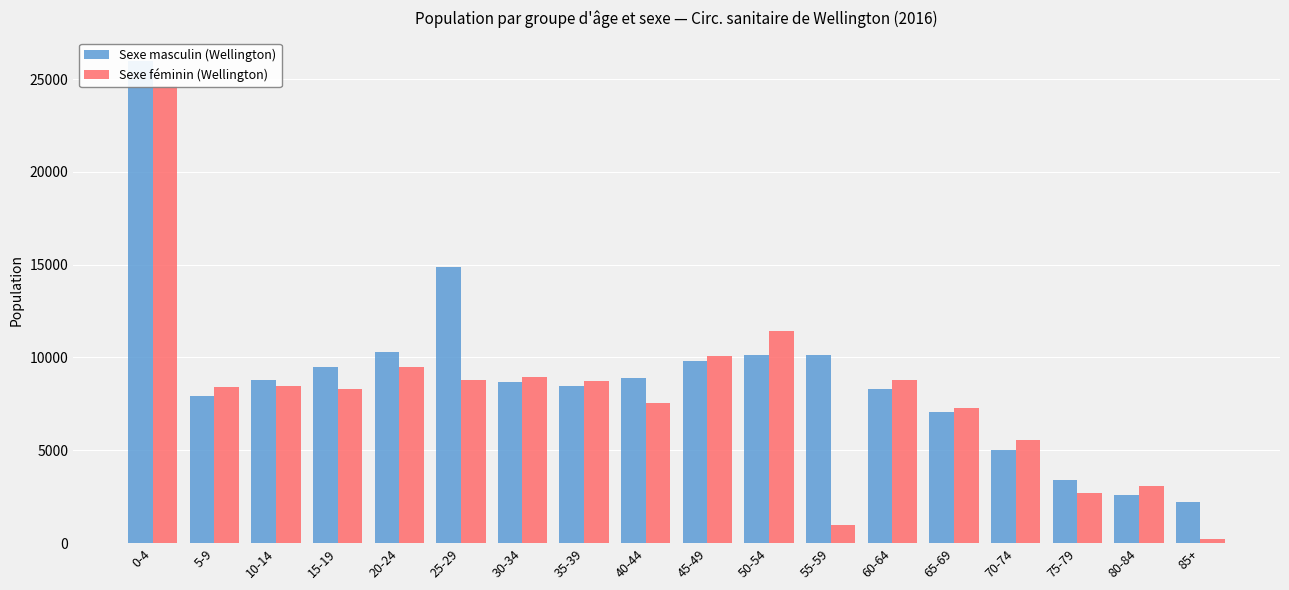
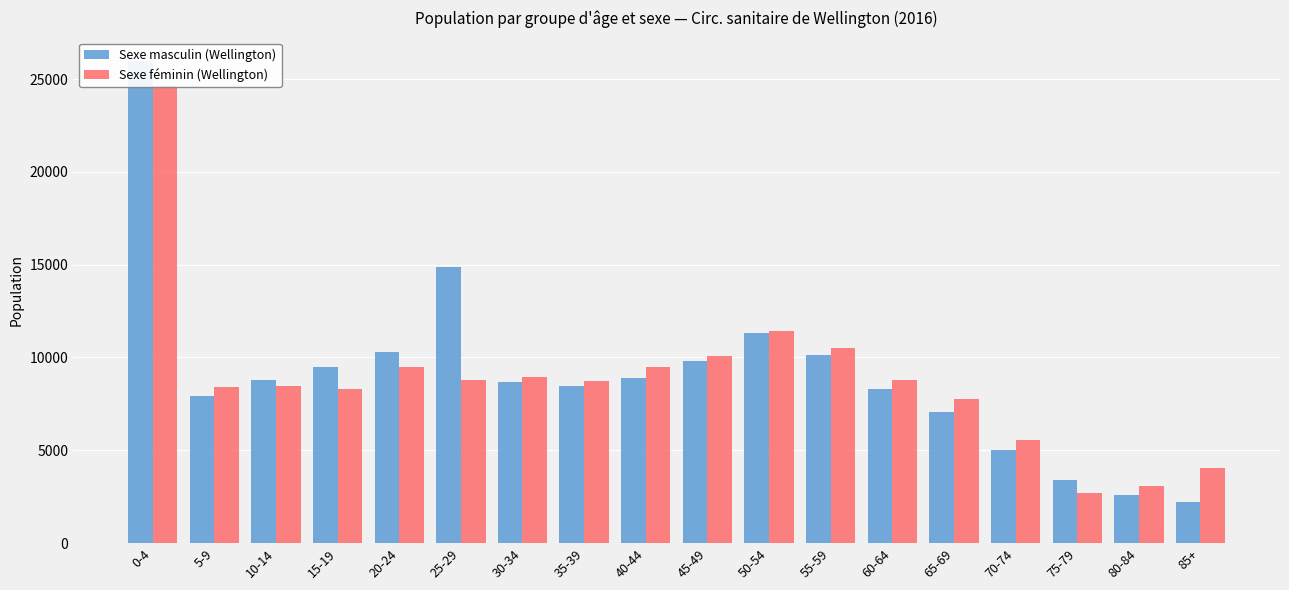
  {
    "Sexe masculin (Wellington)": {
      "5-9": 7900,
      "10-14": 8800,
      "15-19": 9500,
      "20-24": 10300,
      "25-29": 14900,
      "30-34": 8700,
      "35-39": 8500,
      "40-44": 8900,
      "45-49": 9800,
-     "50-54": 10200,
+     "50-54": 11300,
      "55-59": 10100,
      "60-64": 8300,
      "65-69": 7100,
      "70-74": 5000,
      "75-79": 3400,
      "80-84": 2600,
      "85+": 2200
    },
    "Sexe féminin (Wellington)": {
      "5-9": 8400,
      "10-14": 8500,
      "15-19": 8300,
      "20-24": 9500,
      "25-29": 8800,
      "30-34": 8900,
      "35-39": 8700,
-     "40-44": 7600,
+     "40-44": 9500,
      "45-49": 10100,
      "50-54": 11400,
-     "55-59": 1000,
+     "55-59": 10500,
      "60-64": 8800,
-     "65-69": 7300,
+     "65-69": 7800,
      "70-74": 5500,
      "75-79": 2700,
      "80-84": 3100,
-     "85+": 200
+     "85+": 4100
    }
  }
